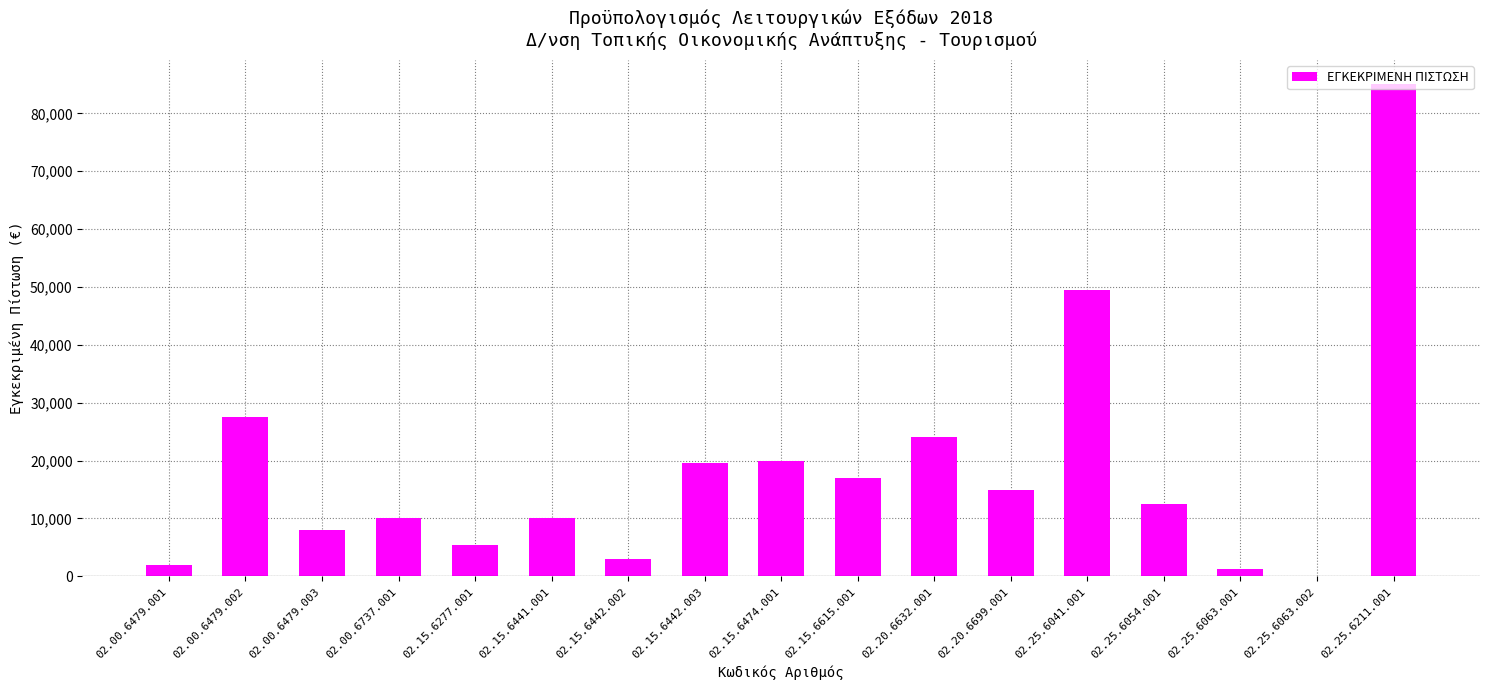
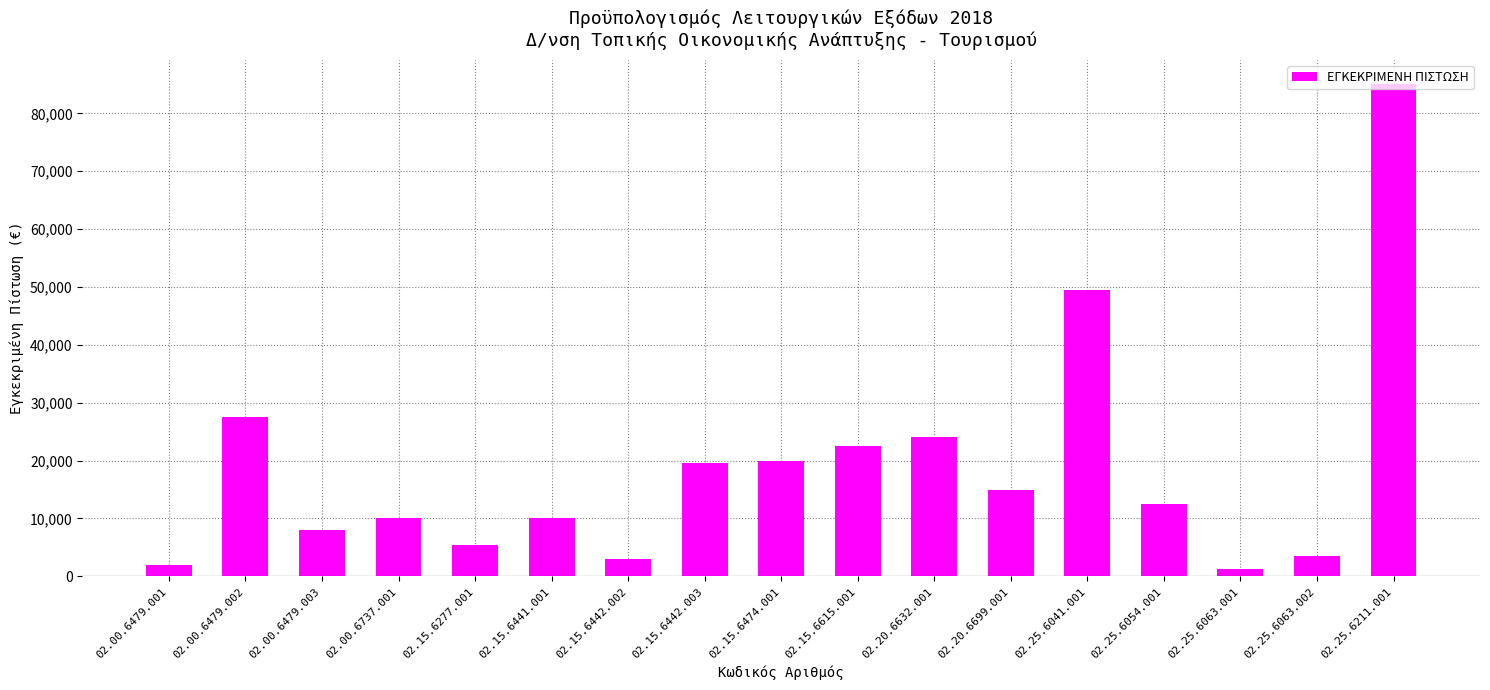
  {
    "02.00.6479.001": "2,000",
    "02.00.6479.002": "28,000",
    "02.00.6479.003": "8,000",
    "02.00.6737.001": "10,000",
    "02.15.6277.001": "5,000",
    "02.15.6441.001": "10,000",
    "02.15.6442.002": "3,000",
    "02.15.6442.003": "20,000",
    "02.15.6474.001": "20,000",
-   "02.15.6615.001": "17,000",
+   "02.15.6615.001": "22,000",
    "02.20.6632.001": "24,000",
    "02.20.6699.001": "15,000",
    "02.25.6041.001": "50,000",
    "02.25.6054.001": "13,000",
    "02.25.6063.001": "1,000",
-   "02.25.6063.002": "0"
+   "02.25.6063.002": "4,000"
  }
